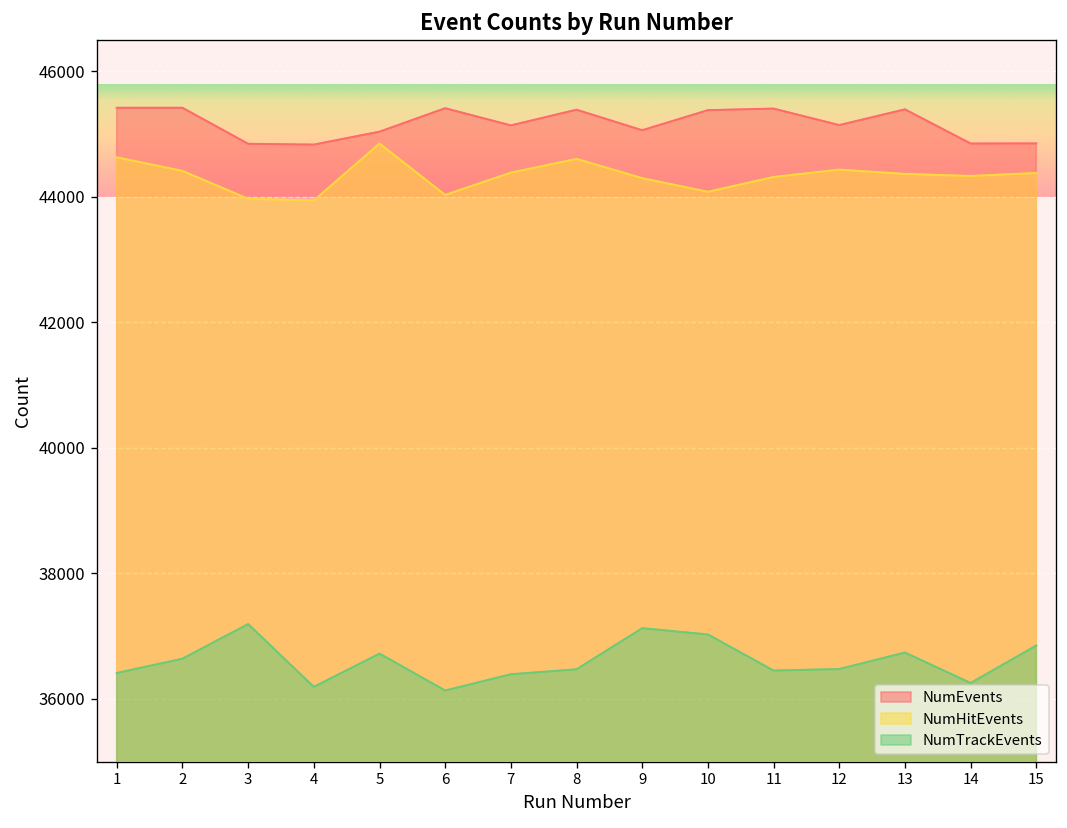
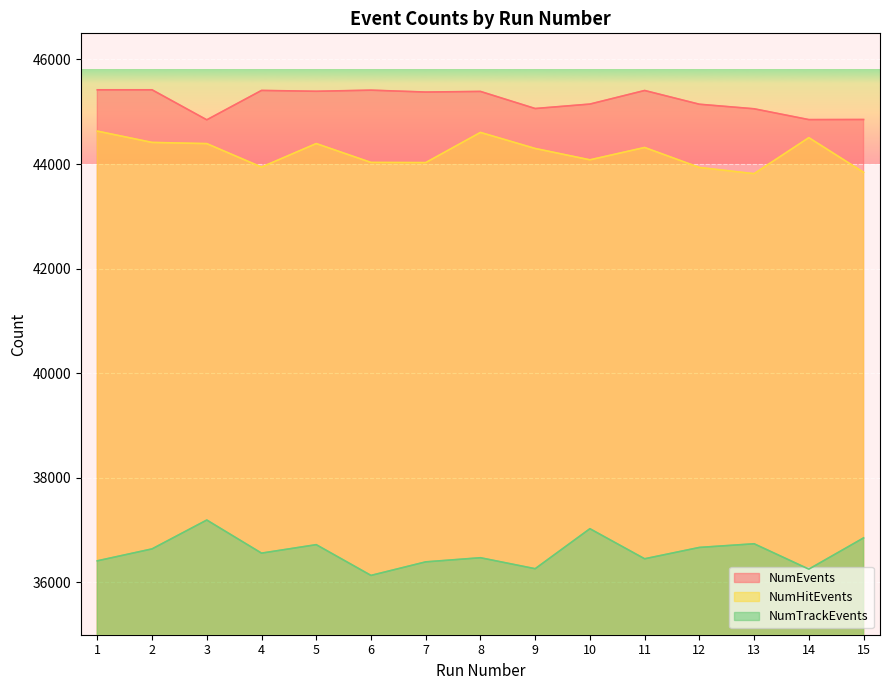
  {
    "NumEvents": {
      "1": 45400,
      "2": 45400,
      "3": 44800,
-     "4": 44800,
-     "5": 45000,
+     "4": 45400,
+     "5": 45400,
      "6": 45400,
-     "7": 45100,
+     "7": 45400,
      "8": 45400,
      "9": 45100,
-     "10": 45400,
+     "10": 45100,
      "11": 45400,
      "12": 45100,
-     "13": 45400,
+     "13": 45100,
      "14": 44900,
      "15": 44900
    },
    "NumHitEvents": {
      "1": 44600,
      "2": 44400,
-     "3": 44000,
+     "3": 44400,
      "4": 43900,
-     "5": 44900,
+     "5": 44400,
      "6": 44000,
-     "7": 44400,
+     "7": 44000,
      "8": 44600,
      "9": 44300,
      "10": 44100,
      "11": 44300,
-     "12": 44400,
-     "13": 44400,
-     "14": 44300,
-     "15": 44400
+     "12": 43900,
+     "13": 43800,
+     "14": 44500,
+     "15": 43800
    },
    "NumTrackEvents": {
      "1": 36400,
      "2": 36600,
      "3": 37200,
-     "4": 36200,
+     "4": 36600,
      "5": 36700,
      "6": 36100,
      "7": 36400,
      "8": 36500,
-     "9": 37100,
+     "9": 36300,
      "10": 37000,
      "11": 36500,
-     "12": 36500,
+     "12": 36700,
      "13": 36700,
      "15": 36900
    }
  }
